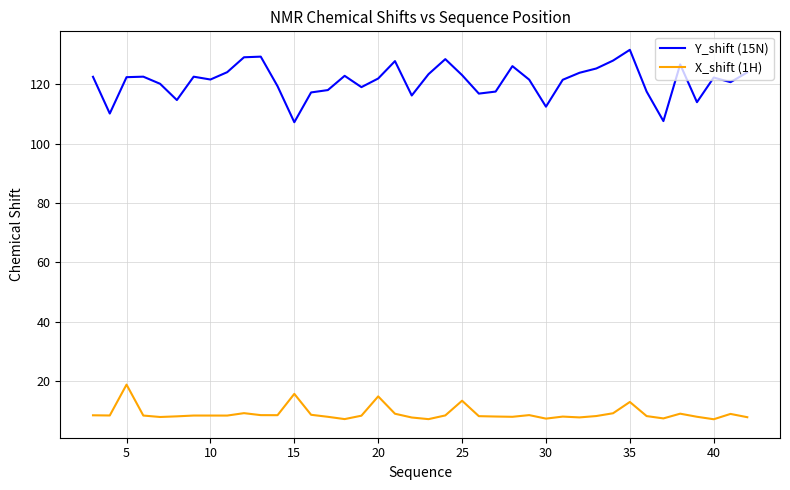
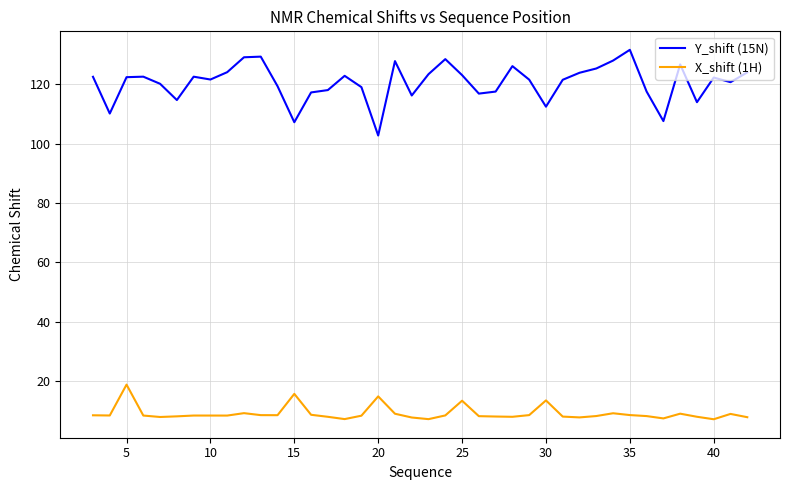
  {
    "Y_shift (15N)": {
      "5": 122,
      "10": 122,
      "15": 107,
-     "20": 122,
+     "20": 103,
      "25": 123,
      "30": 112,
      "35": 132
    },
    "X_shift (1H)": {
      "5": 19,
      "10": 8,
      "15": 16,
      "20": 15,
      "25": 13,
-     "30": 7,
-     "35": 13,
+     "30": 14,
+     "35": 9,
      "40": 7
    }
  }
